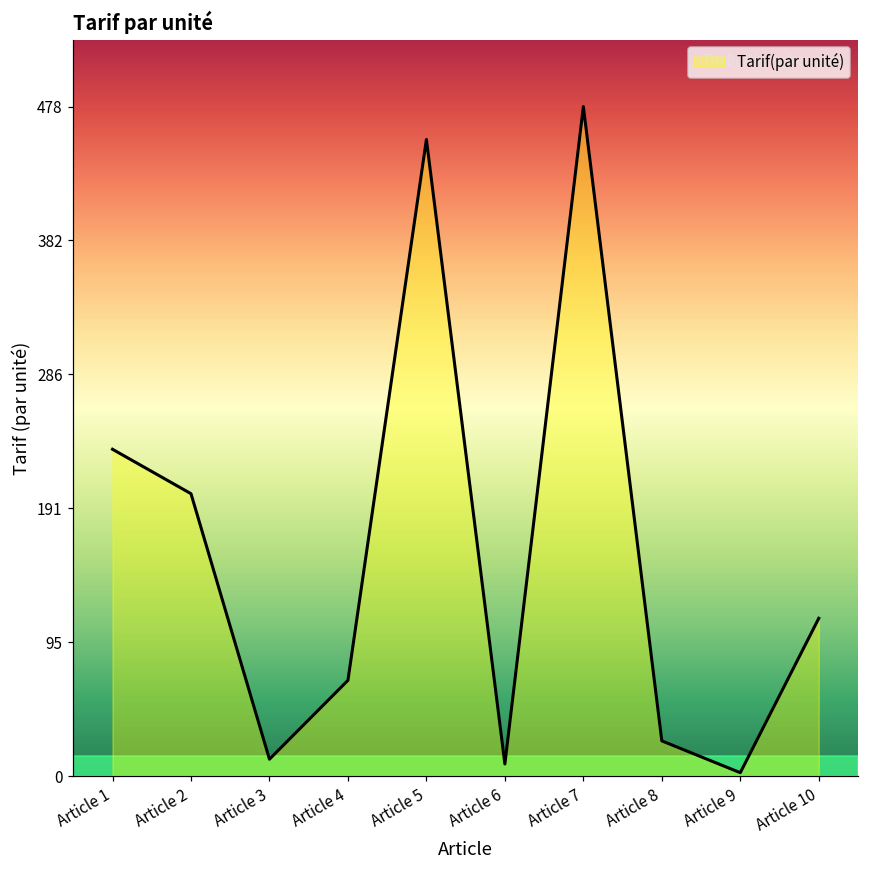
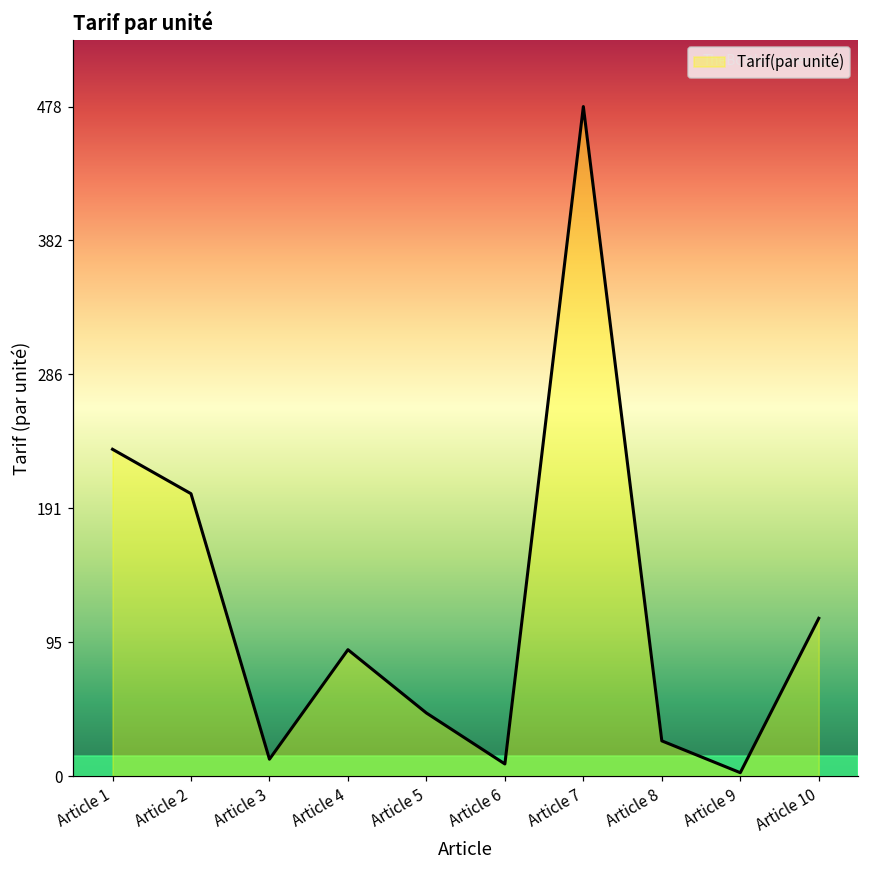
  {
    "Article 1": 233,
    "Article 2": 202,
-   "Article 4": 68,
-   "Article 5": 455,
+   "Article 4": 90,
+   "Article 5": 45,
    "Article 7": 478,
    "Article 8": 25,
    "Article 10": 113
  }
